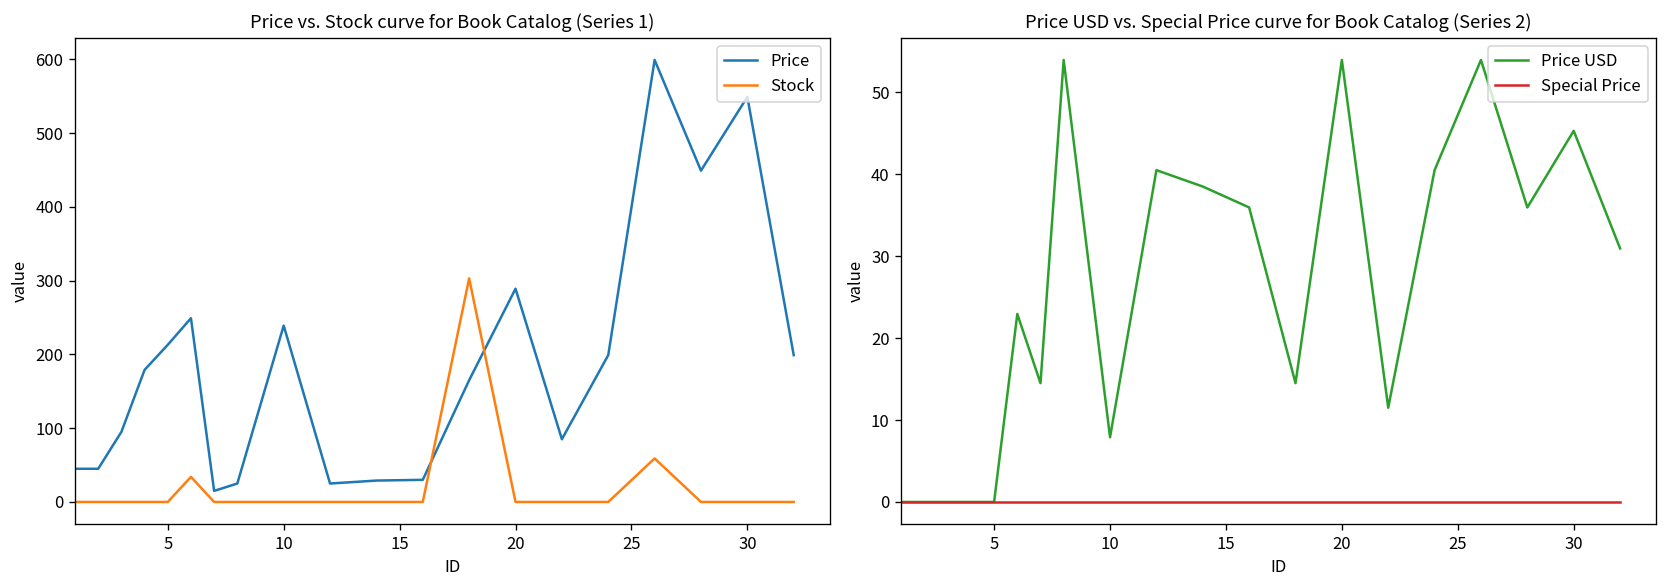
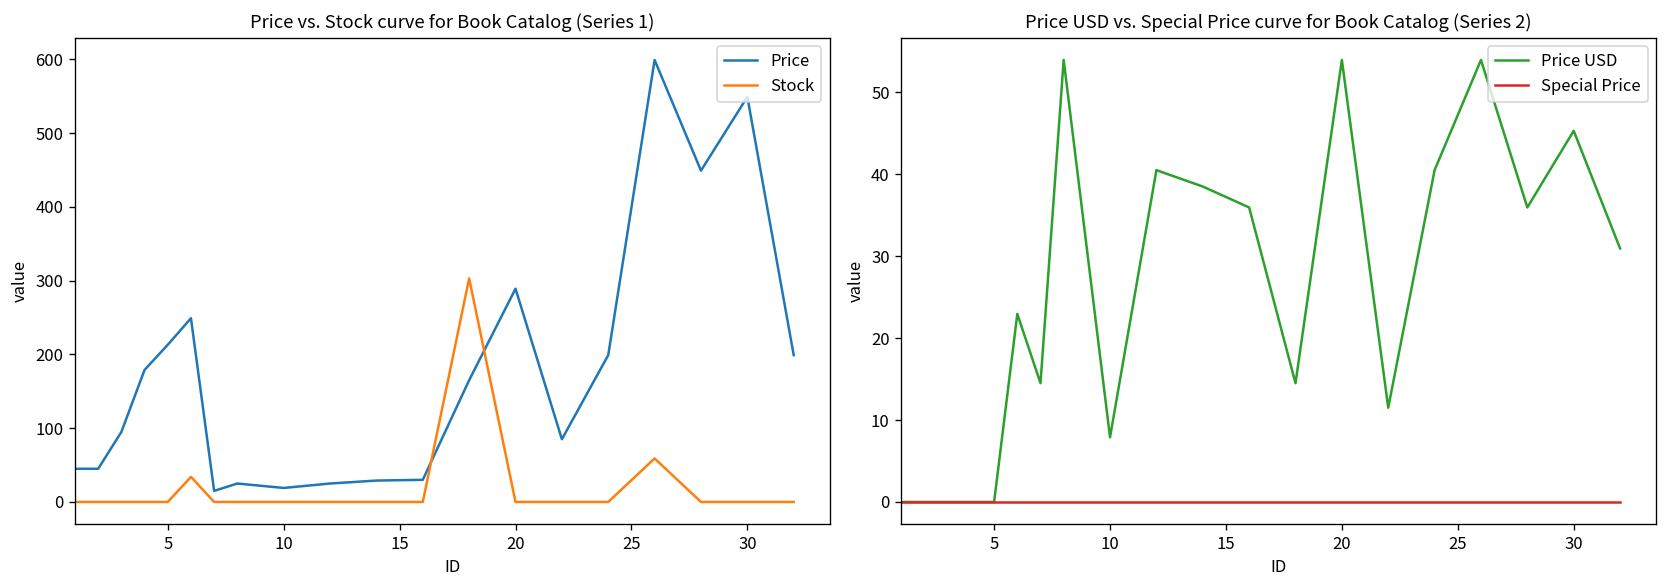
  {
    "Price vs. Stock curve for Book Catalog (Series 1)": {
      "Price": {
        "5": 210,
-       "10": 240,
+       "10": 20,
        "20": 290
      },
      "Stock": {
        "5": 0,
        "10": 0,
        "20": 0,
        "30": 0
      }
    },
    "Price USD vs. Special Price curve for Book Catalog (Series 2)": {
      "Price USD": {
        "10": 8,
        "20": 54,
        "30": 45
      },
      "Special Price": {
        "10": 0,
        "20": 0,
        "30": 0
      }
    }
  }
